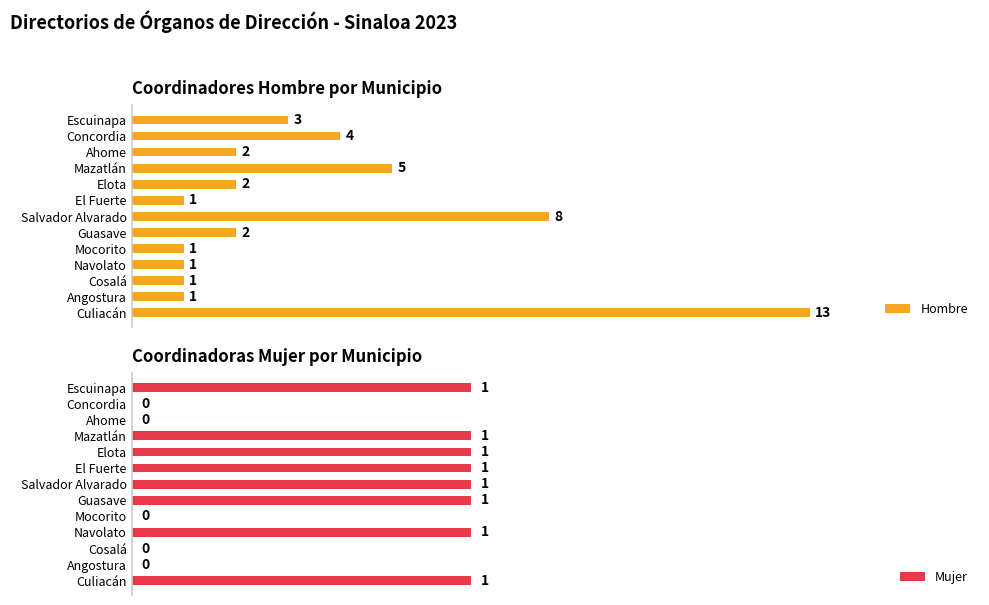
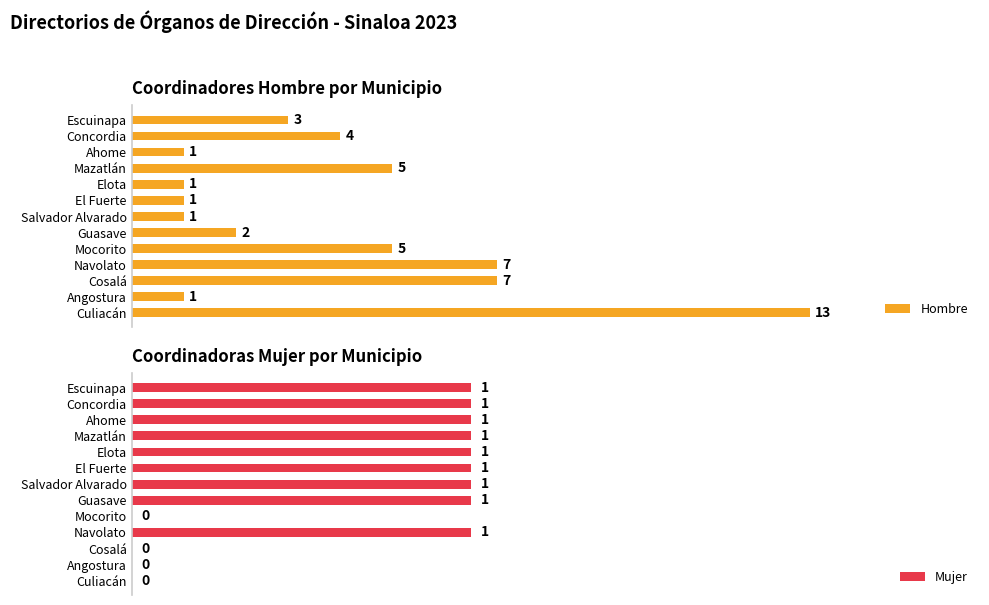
  {
    "Coordinadores Hombre por Municipio": {
      "Escuinapa": 3,
      "Concordia": 4,
-     "Ahome": 2,
+     "Ahome": 1,
      "Mazatlán": 5,
-     "Elota": 2,
+     "Elota": 1,
      "El Fuerte": 1,
-     "Salvador Alvarado": 8,
+     "Salvador Alvarado": 1,
      "Guasave": 2,
-     "Mocorito": 1,
-     "Navolato": 1,
-     "Cosalá": 1,
+     "Mocorito": 5,
+     "Navolato": 7,
+     "Cosalá": 7,
      "Angostura": 1,
      "Culiacán": 13
    },
    "Coordinadoras Mujer por Municipio": {
      "Escuinapa": 1,
-     "Concordia": 0,
-     "Ahome": 0,
+     "Concordia": 1,
+     "Ahome": 1,
      "Mazatlán": 1,
      "Elota": 1,
      "El Fuerte": 1,
      "Salvador Alvarado": 1,
      "Guasave": 1,
      "Mocorito": 0,
      "Navolato": 1,
      "Cosalá": 0,
      "Angostura": 0,
-     "Culiacán": 1
+     "Culiacán": 0
    }
  }
